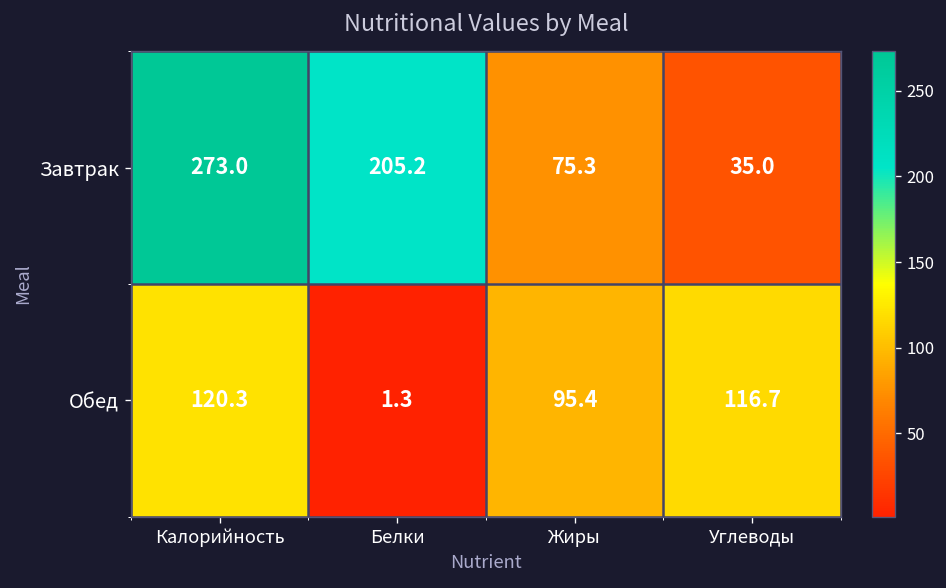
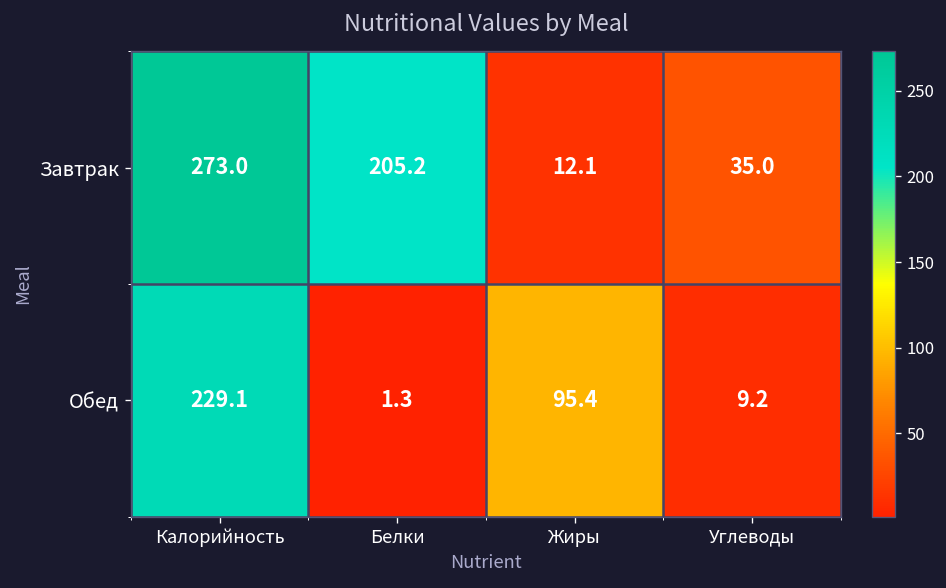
  {
    "Завтрак": {
      "Калорийность": 273.0,
      "Белки": 205.2,
-     "Жиры": 75.3,
+     "Жиры": 12.1,
      "Углеводы": 35.0
    },
    "Обед": {
-     "Калорийность": 120.3,
+     "Калорийность": 229.1,
      "Белки": 1.3,
      "Жиры": 95.4,
-     "Углеводы": 116.7
+     "Углеводы": 9.2
    }
  }
